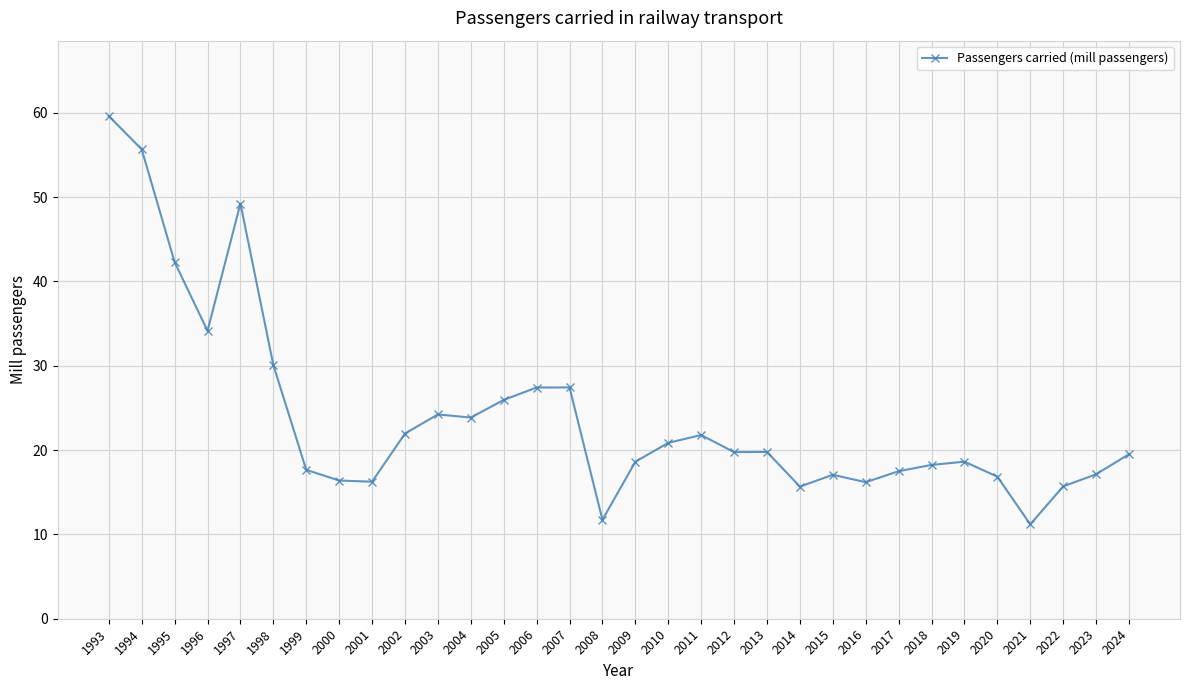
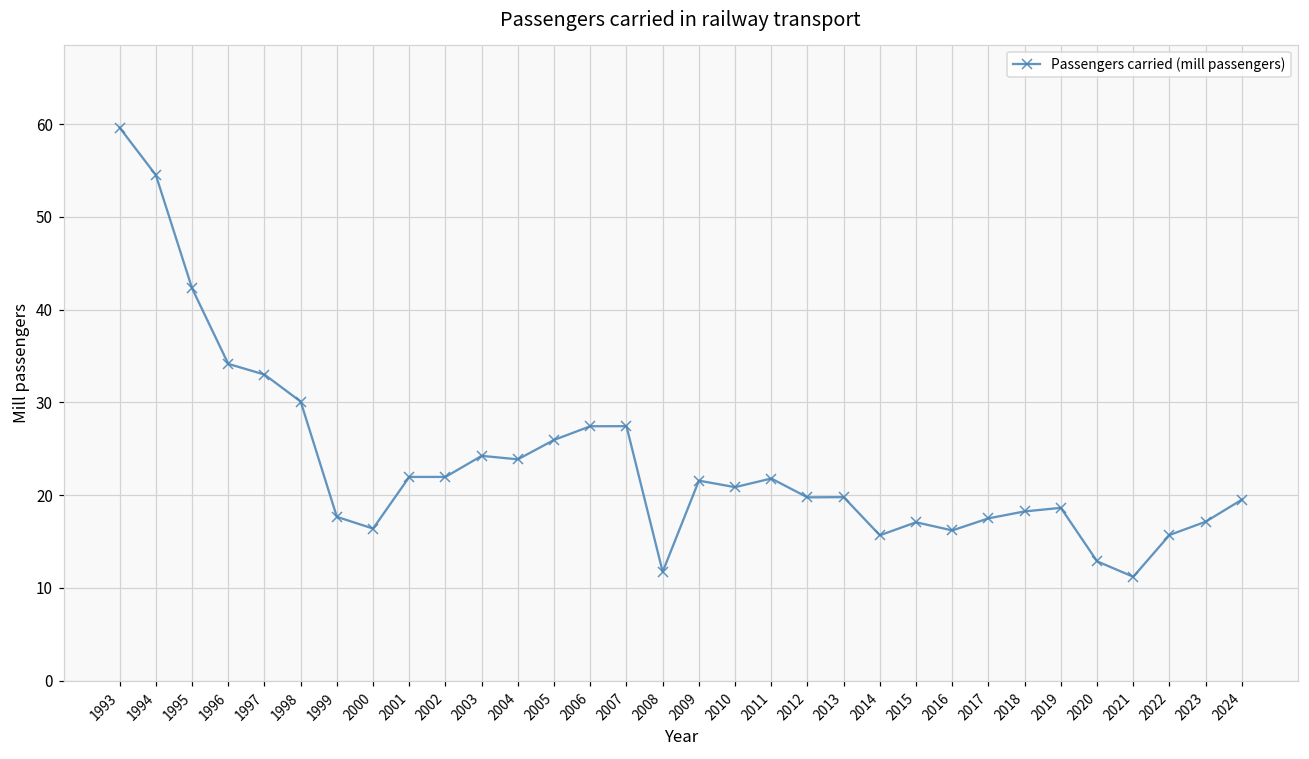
  {
    "1993": 60,
-   "1994": 56,
+   "1994": 54,
    "1995": 42,
    "1996": 34,
-   "1997": 49,
+   "1997": 33,
    "1998": 30,
    "1999": 18,
    "2000": 16,
-   "2001": 16,
+   "2001": 22,
    "2002": 22,
    "2003": 24,
    "2004": 24,
    "2005": 26,
    "2006": 27,
    "2007": 27,
    "2008": 12,
-   "2009": 19,
+   "2009": 22,
    "2010": 21,
    "2011": 22,
    "2012": 20,
    "2013": 20,
    "2014": 16,
    "2015": 17,
    "2016": 16,
    "2017": 17,
    "2018": 18,
    "2019": 19,
-   "2020": 17,
+   "2020": 13,
    "2021": 11,
    "2022": 16,
    "2023": 17,
    "2024": 20
  }
